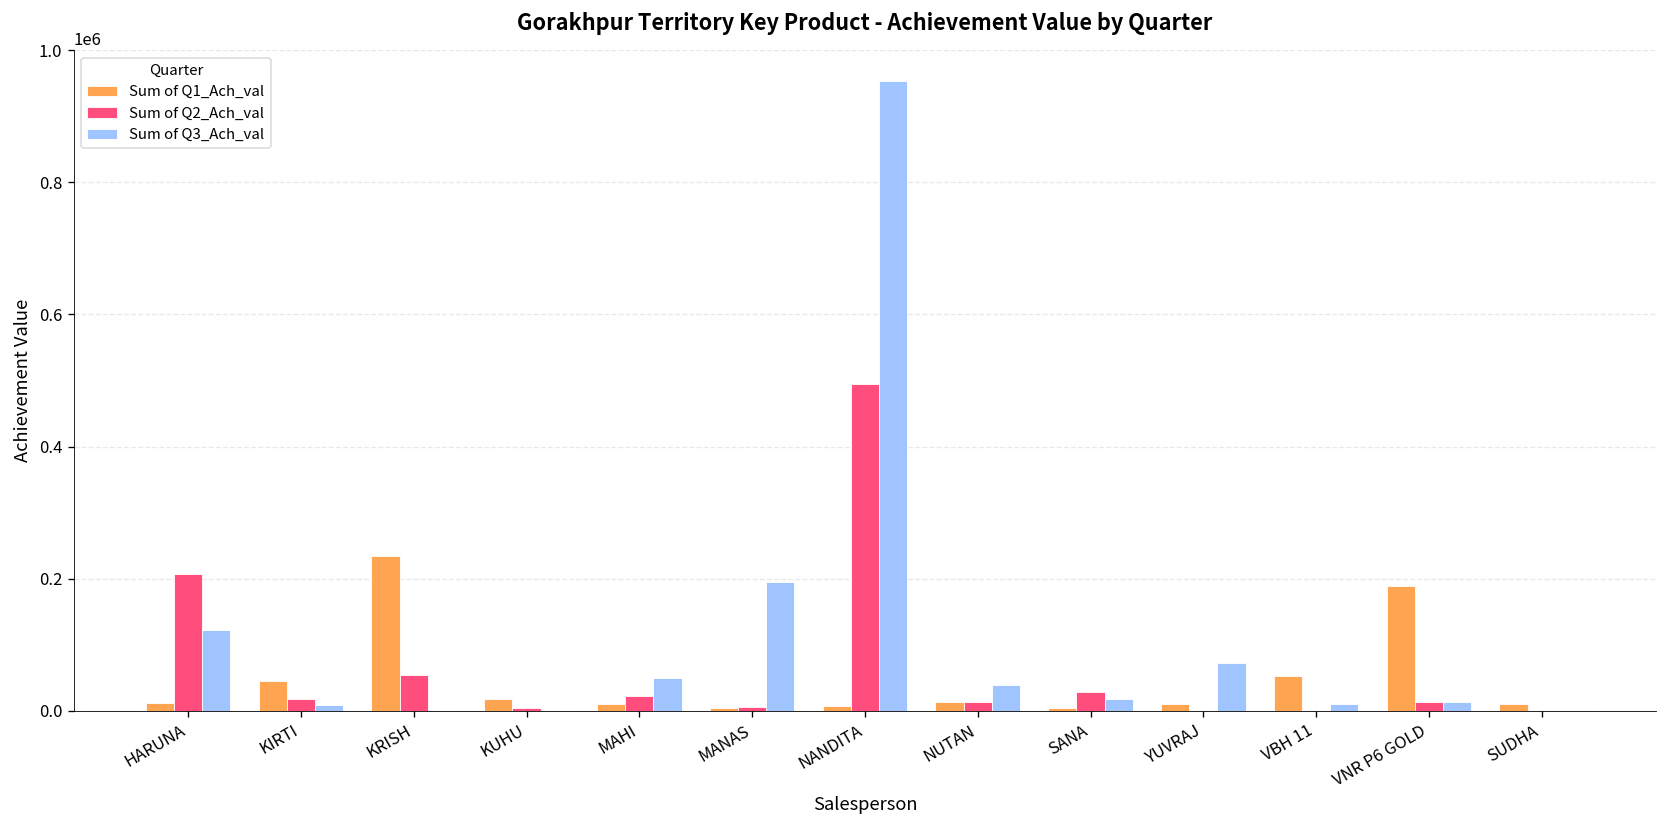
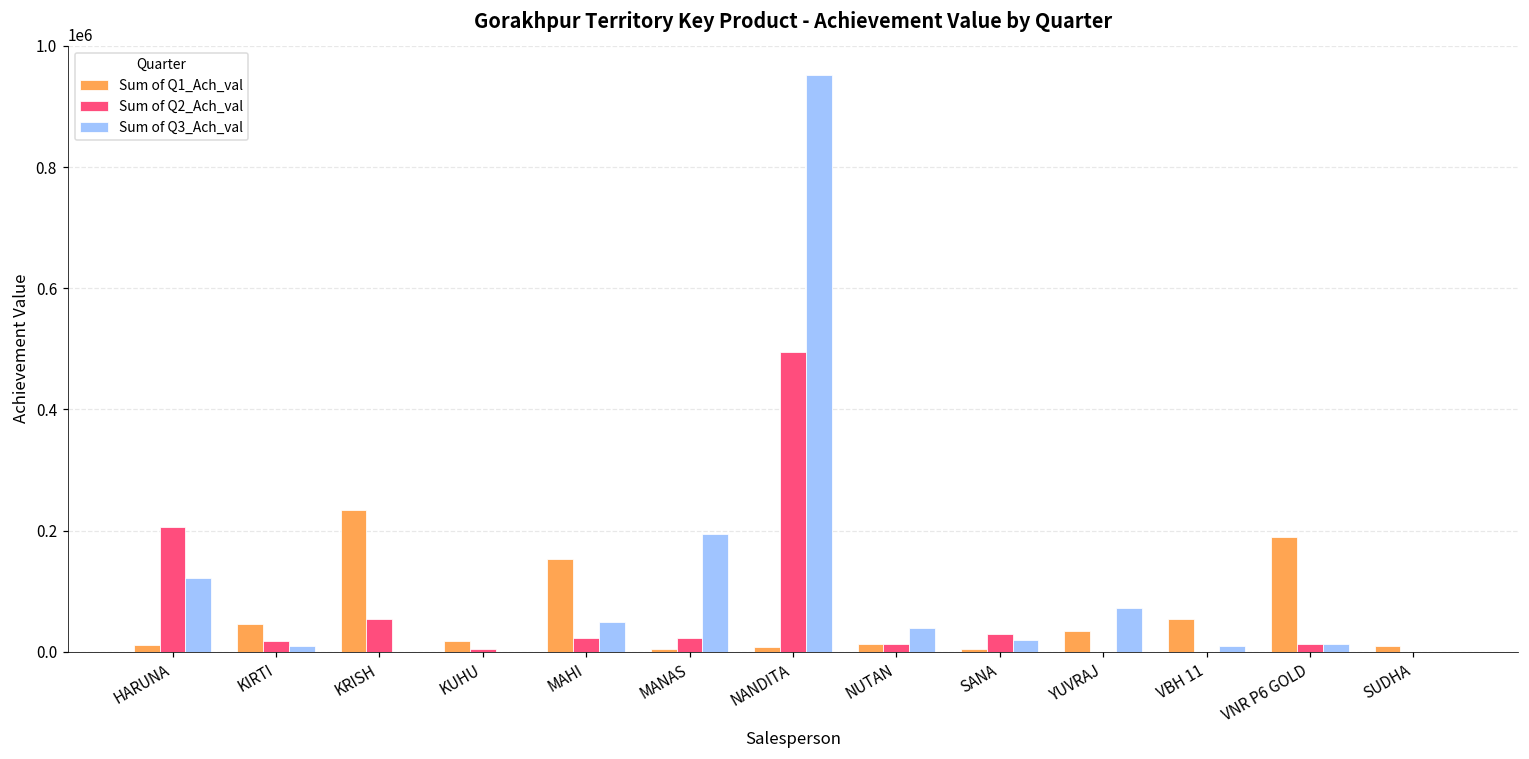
  {
    "Sum of Q1_Ach_val": {
      "HARUNA": 10000,
      "KIRTI": 40000,
      "KRISH": 230000,
      "KUHU": 20000,
-     "MAHI": 10000,
+     "MAHI": 150000,
      "MANAS": 0,
      "NANDITA": 10000,
      "NUTAN": 10000,
-     "YUVRAJ": 10000,
+     "YUVRAJ": 30000,
      "VBH 11": 50000,
      "VNR P6 GOLD": 190000,
      "SUDHA": 10000
    },
    "Sum of Q2_Ach_val": {
      "HARUNA": 210000,
      "KIRTI": 20000,
      "KRISH": 50000,
      "MAHI": 20000,
-     "MANAS": 10000,
+     "MANAS": 20000,
      "NANDITA": 490000,
      "NUTAN": 10000,
      "SANA": 30000,
      "YUVRAJ": 0,
      "VBH 11": 0,
      "VNR P6 GOLD": 10000,
      "SUDHA": 0
    },
    "Sum of Q3_Ach_val": {
      "HARUNA": 120000,
      "KIRTI": 10000,
      "KRISH": 0,
      "KUHU": 0,
      "MAHI": 50000,
      "MANAS": 190000,
      "NANDITA": 950000,
      "NUTAN": 40000,
      "SANA": 20000,
      "YUVRAJ": 70000,
      "VBH 11": 10000,
      "VNR P6 GOLD": 10000,
      "SUDHA": 0
    }
  }
